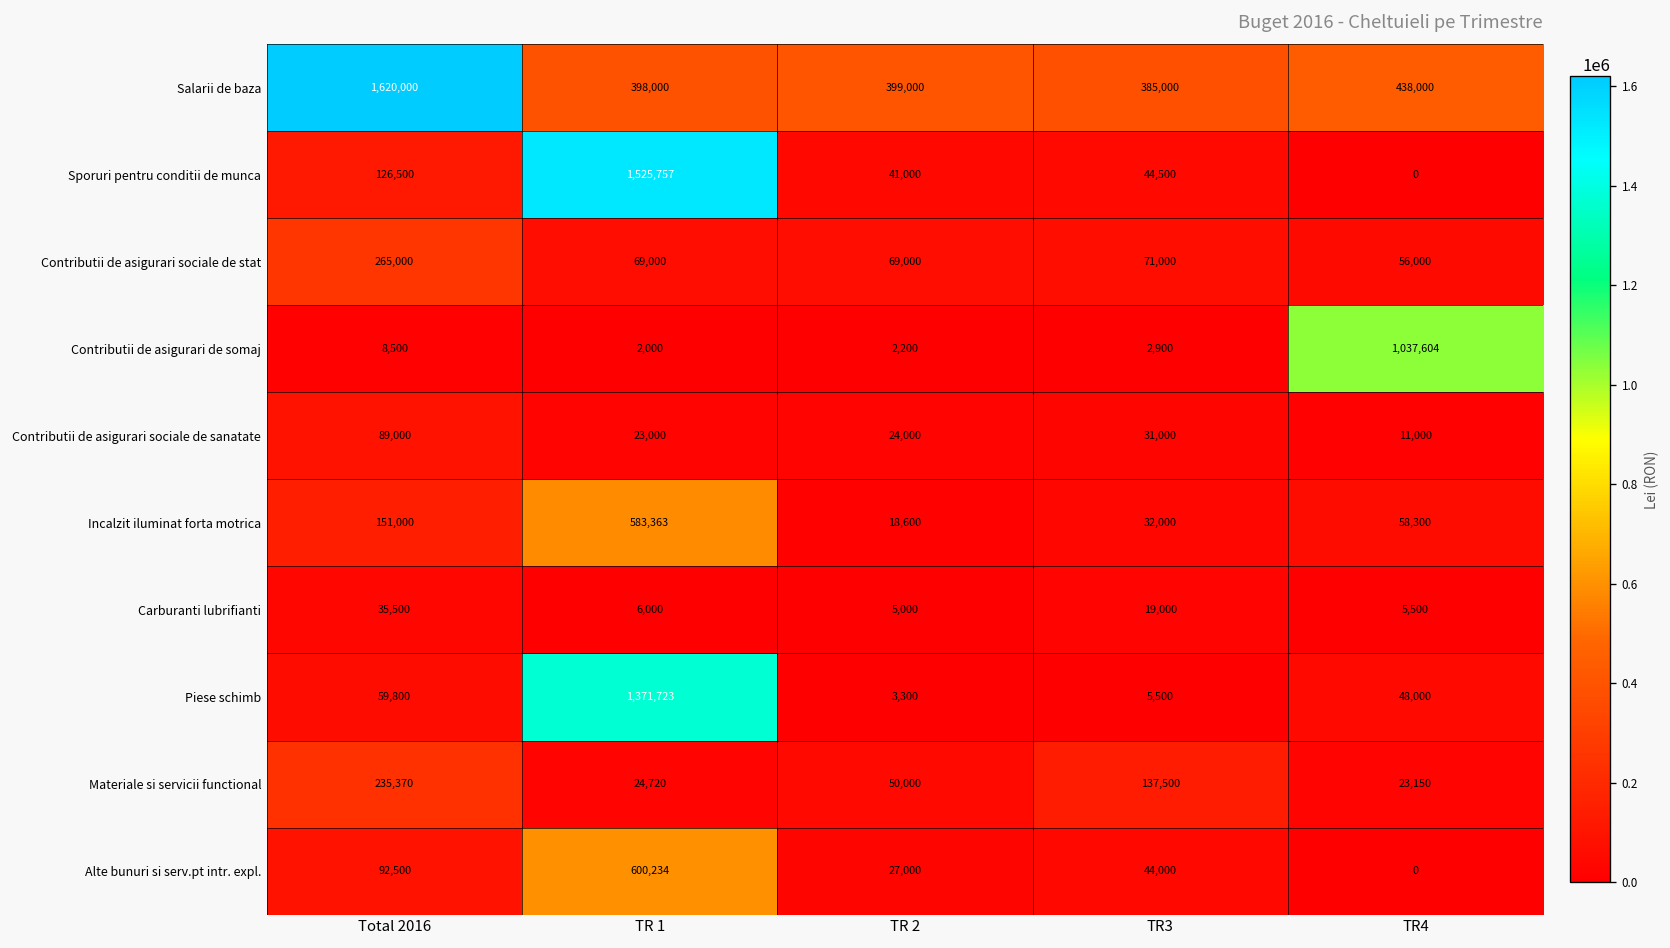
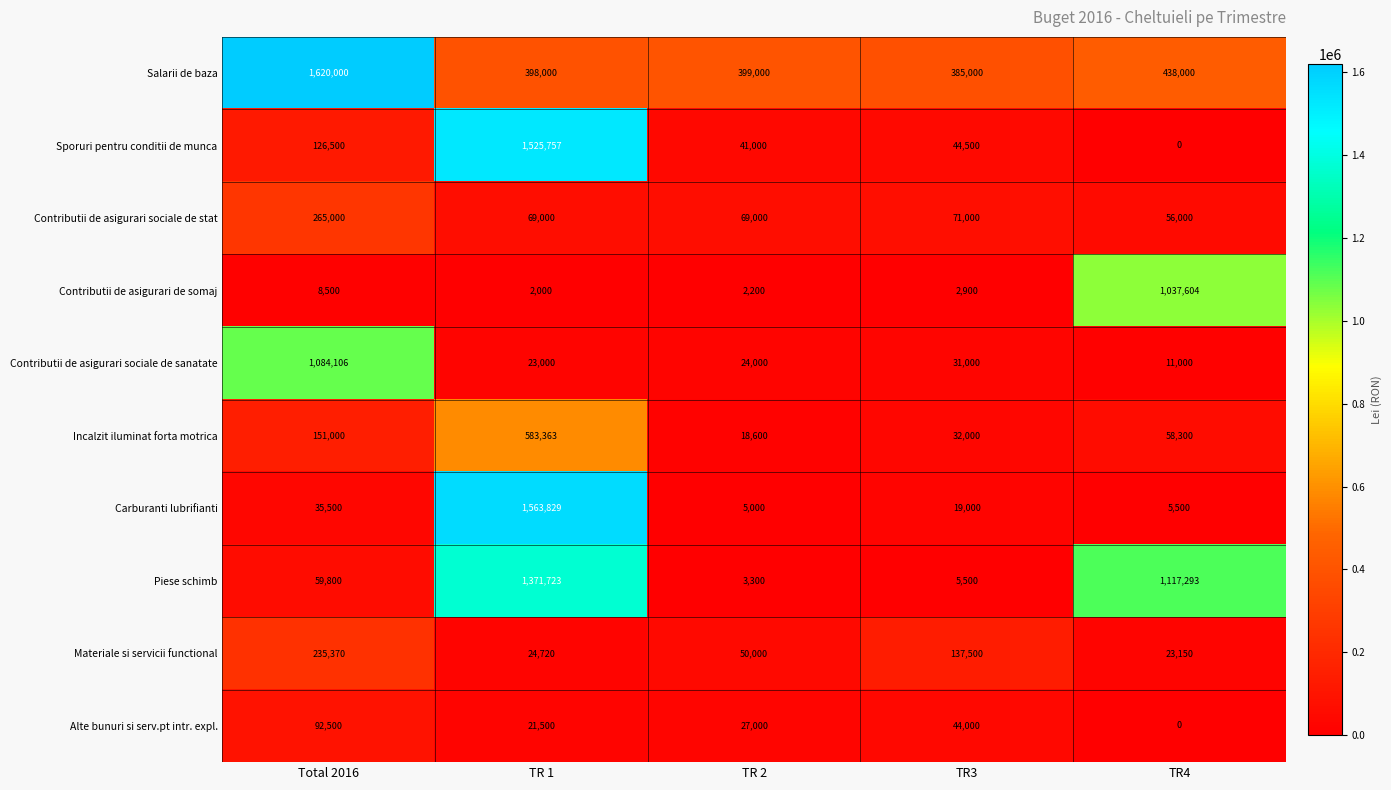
  {
    "Salarii de baza": {
      "Total 2016": "1,620,000",
      "TR 1": "398,000",
      "TR 2": "399,000",
      "TR3": "385,000",
      "TR4": "438,000"
    },
    "Sporuri pentru conditii de munca": {
      "Total 2016": "126,500",
      "TR 1": "1,525,757",
      "TR 2": "41,000",
      "TR3": "44,500",
      "TR4": "0"
    },
    "Contributii de asigurari sociale de stat": {
      "Total 2016": "265,000",
      "TR 1": "69,000",
      "TR 2": "69,000",
      "TR3": "71,000",
      "TR4": "56,000"
    },
    "Contributii de asigurari de somaj": {
      "Total 2016": "8,500",
      "TR 1": "2,000",
      "TR 2": "2,200",
      "TR3": "2,900",
      "TR4": "1,037,604"
    },
    "Contributii de asigurari sociale de sanatate": {
-     "Total 2016": "89,000",
+     "Total 2016": "1,084,106",
      "TR 1": "23,000",
      "TR 2": "24,000",
      "TR3": "31,000",
      "TR4": "11,000"
    },
    "Incalzit iluminat forta motrica": {
      "Total 2016": "151,000",
      "TR 1": "583,363",
      "TR 2": "18,600",
      "TR3": "32,000",
      "TR4": "58,300"
    },
    "Carburanti lubrifianti": {
      "Total 2016": "35,500",
-     "TR 1": "6,000",
+     "TR 1": "1,563,829",
      "TR 2": "5,000",
      "TR3": "19,000",
      "TR4": "5,500"
    },
    "Piese schimb": {
      "Total 2016": "59,800",
      "TR 1": "1,371,723",
      "TR 2": "3,300",
      "TR3": "5,500",
-     "TR4": "48,000"
+     "TR4": "1,117,293"
    },
    "Materiale si servicii functional": {
      "Total 2016": "235,370",
      "TR 1": "24,720",
      "TR 2": "50,000",
      "TR3": "137,500",
      "TR4": "23,150"
    },
    "Alte bunuri si serv.pt intr. expl.": {
      "Total 2016": "92,500",
-     "TR 1": "600,234",
+     "TR 1": "21,500",
      "TR 2": "27,000",
      "TR3": "44,000",
      "TR4": "0"
    }
  }
